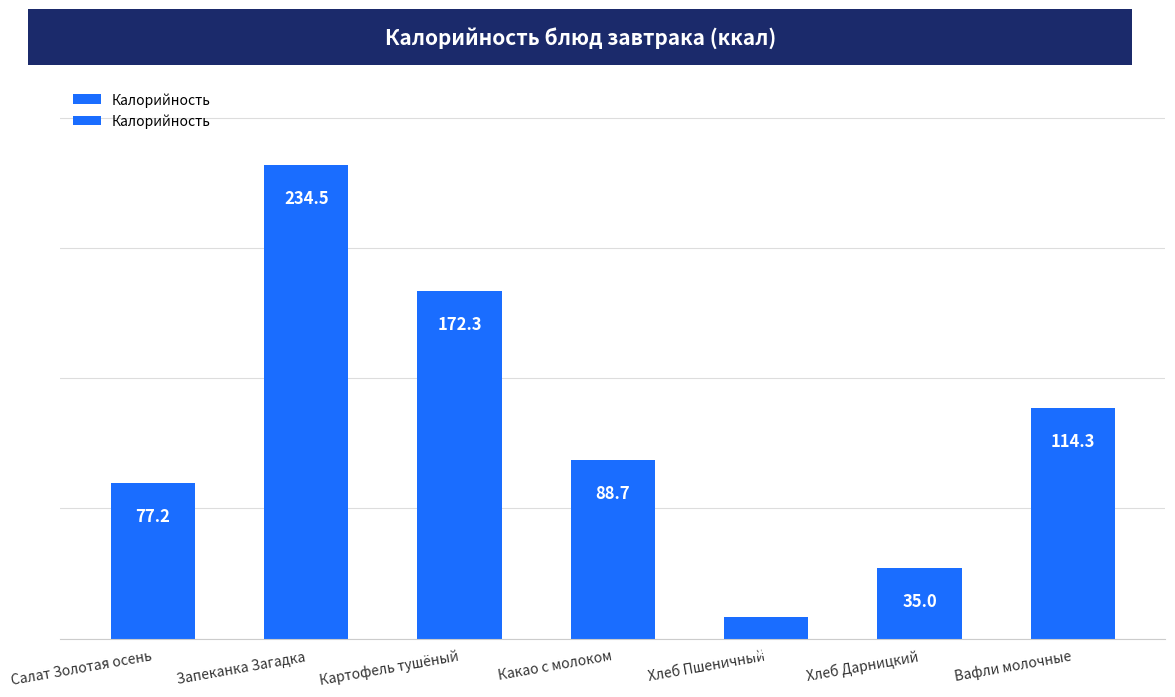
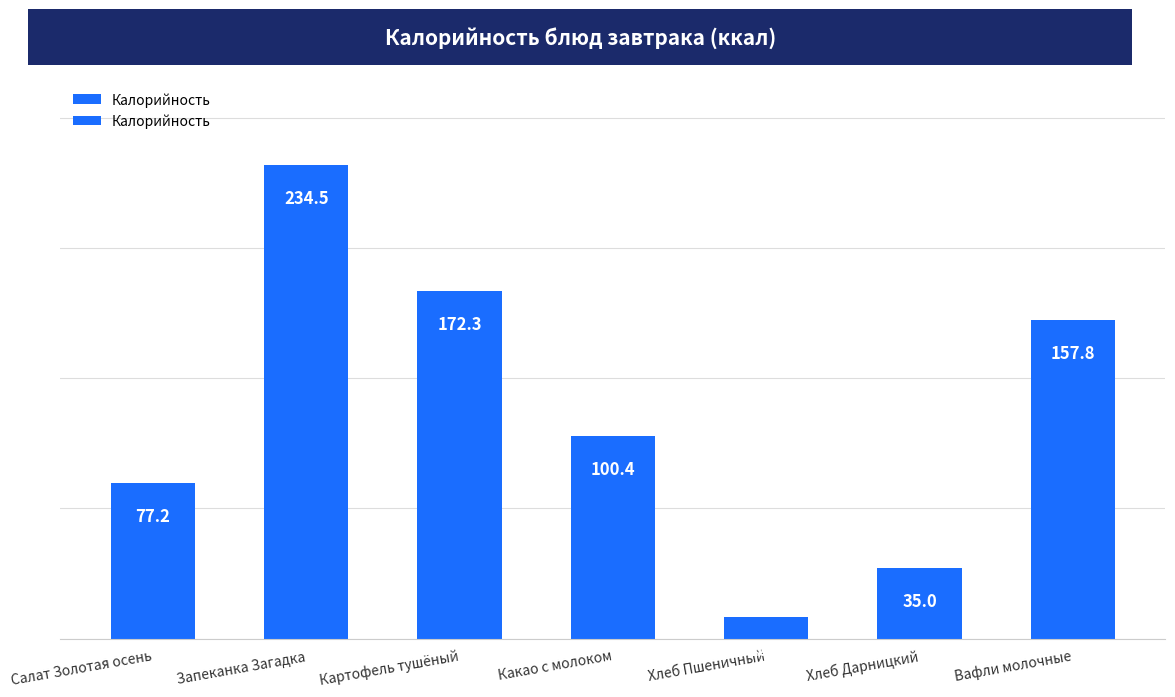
  {
    "Салат Золотая осень": 77.2,
    "Запеканка Загадка": 234.5,
    "Картофель тушёный": 172.3,
-   "Какао с молоком": 88.7,
+   "Какао с молоком": 100.4,
    "Хлеб Дарницкий": 35.0,
-   "Вафли молочные": 114.3
+   "Вафли молочные": 157.8
  }
